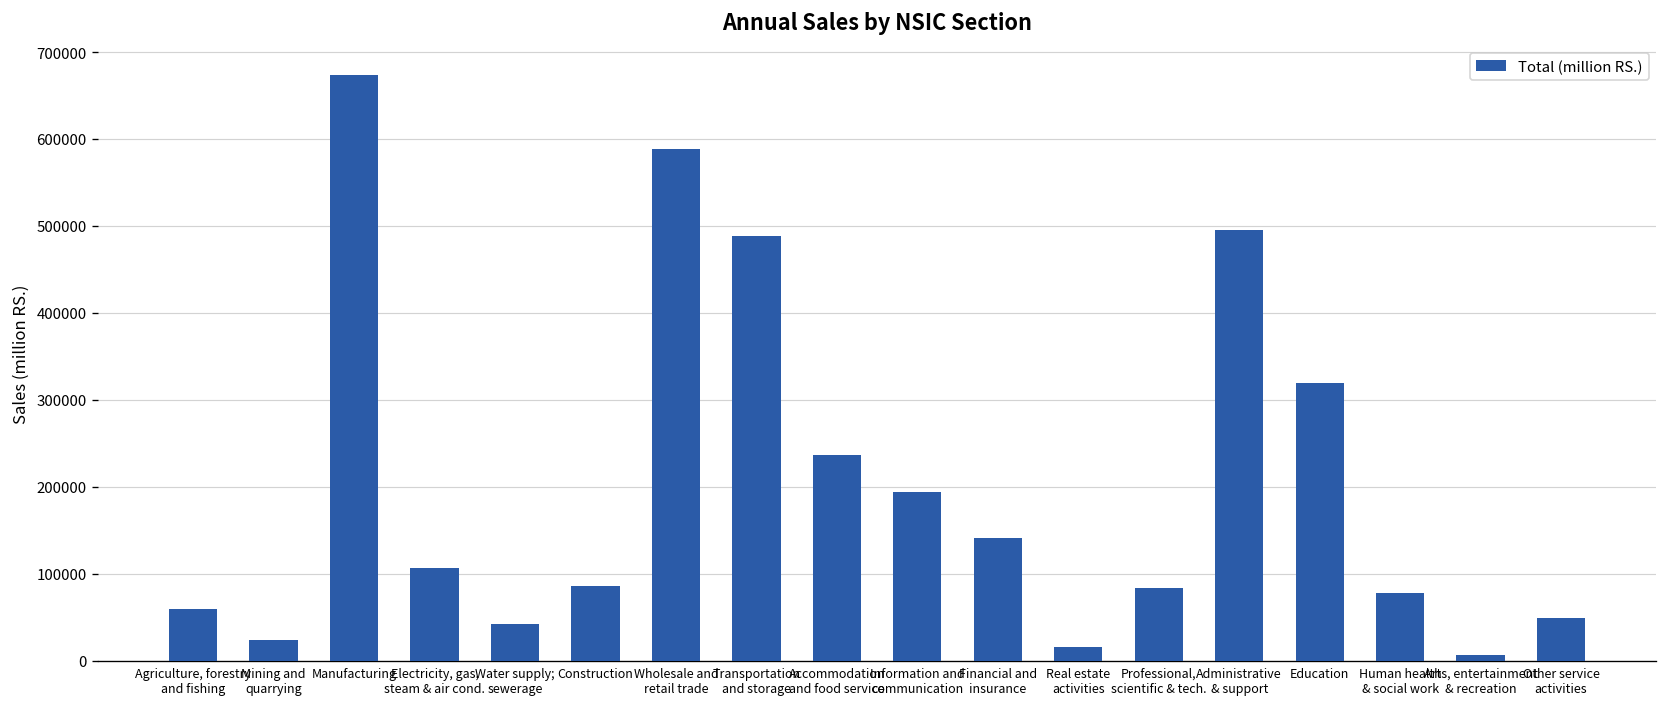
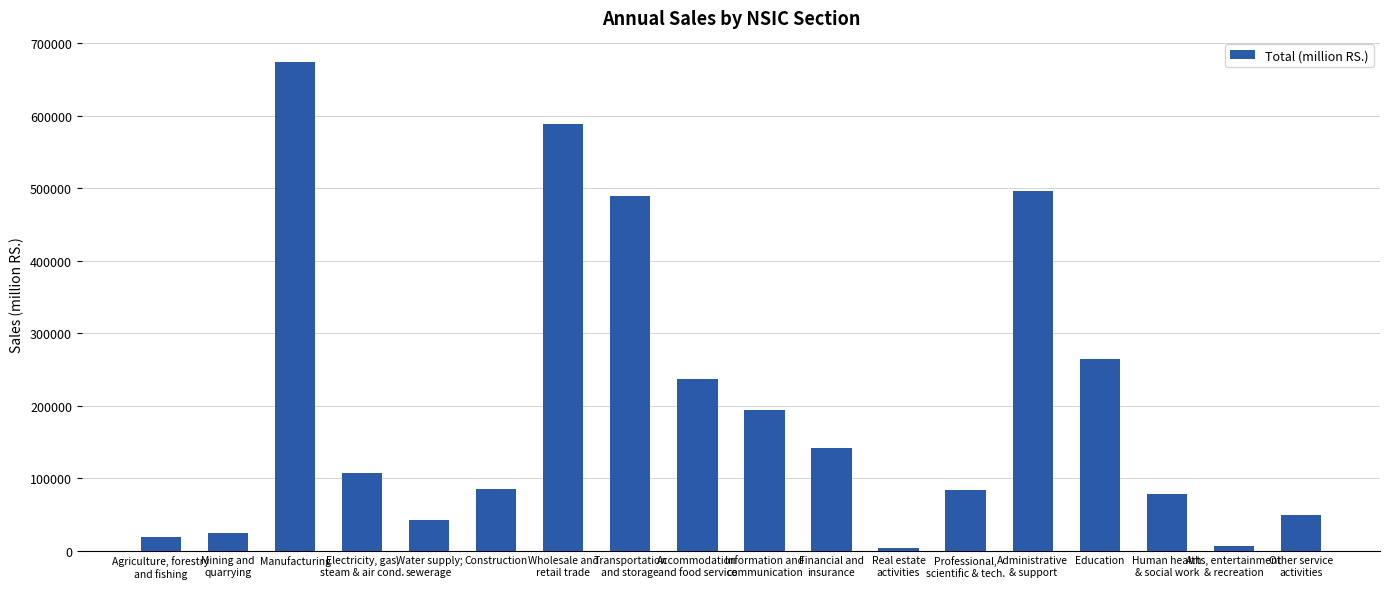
  {
-   "Agriculture, forestry and fishing": 60000,
+   "Agriculture, forestry and fishing": 20000,
    "Manufacturing": 670000,
    "Electricity, gas, steam & air cond.": 110000,
    "Water supply; sewerage": 40000,
    "Construction": 90000,
    "Wholesale and retail trade": 590000,
    "Transportation and storage": 490000,
    "Financial and insurance": 140000,
-   "Real estate activities": 20000,
+   "Real estate activities": 0,
    "Professional, scientific & tech.": 80000,
    "Administrative & support": 500000,
-   "Education": 320000
+   "Education": 260000
  }
